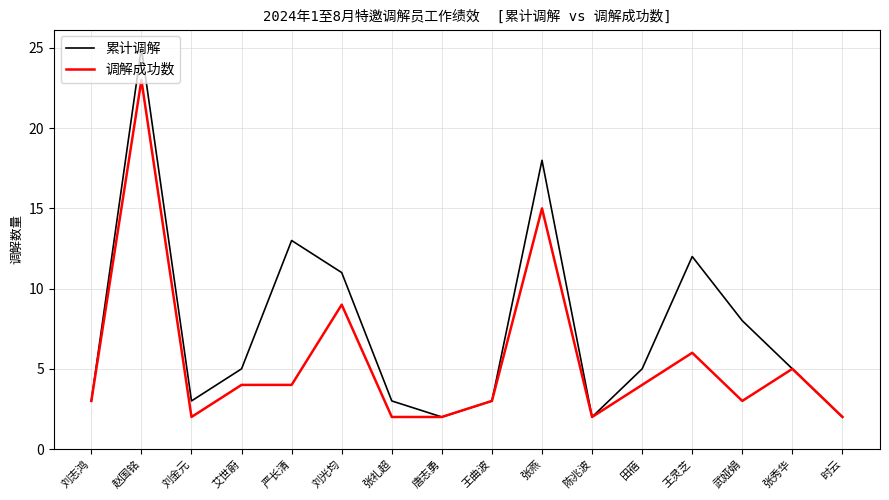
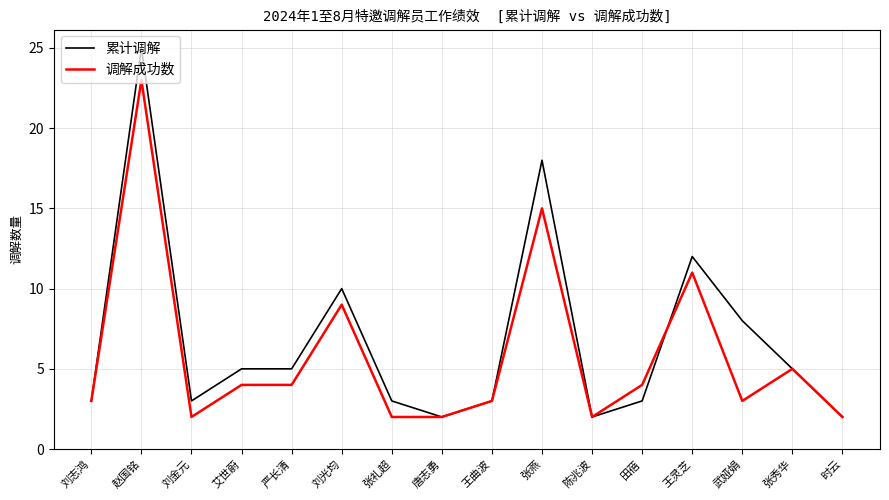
  {
    "累计调解": {
      "刘金元": 3,
      "艾世蔚": 5,
-     "严长清": 13,
-     "刘光均": 11,
+     "严长清": 5,
+     "刘光均": 10,
      "张礼超": 3,
      "张燕": 18,
-     "田蓓": 5,
+     "田蓓": 3,
      "王灵芝": 12,
      "武娅娟": 8
    },
    "调解成功数": {
      "刘金元": 2,
      "艾世蔚": 4,
      "严长清": 4,
      "刘光均": 9,
      "张礼超": 2,
      "张燕": 15,
      "田蓓": 4,
-     "王灵芝": 6,
+     "王灵芝": 11,
      "武娅娟": 3
    }
  }
